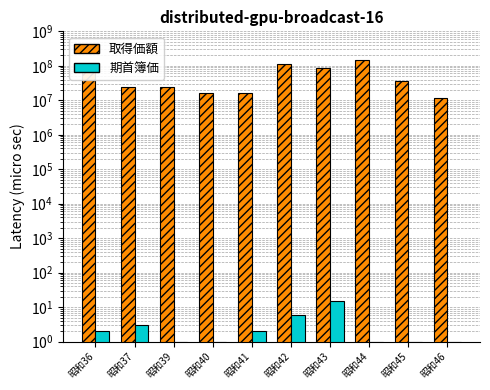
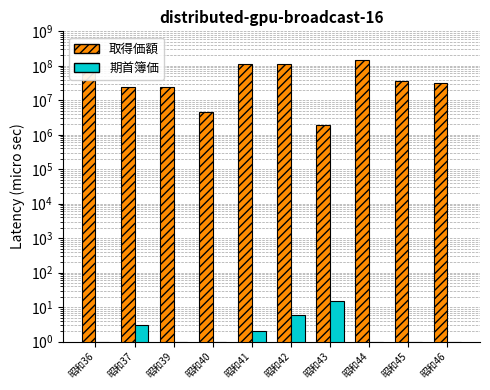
  {
    "取得価額": {
      "昭和37": 20000000,
      "昭和39": 20000000,
-     "昭和40": 20000000,
-     "昭和41": 20000000,
+     "昭和40": 5000000,
+     "昭和41": 110000000,
      "昭和42": 110000000,
-     "昭和43": 90000000,
+     "昭和43": 2000000,
      "昭和44": 150000000,
      "昭和45": 40000000,
-     "昭和46": 12000000
+     "昭和46": 30000000
    },
    "期首簿価": {
-     "昭和36": 2,
+     "昭和36": 1,
      "昭和37": 3,
      "昭和39": 1,
      "昭和40": 1,
      "昭和41": 2,
      "昭和42": 6,
      "昭和43": 20,
      "昭和44": 1,
      "昭和45": 1,
      "昭和46": 1
    }
  }
